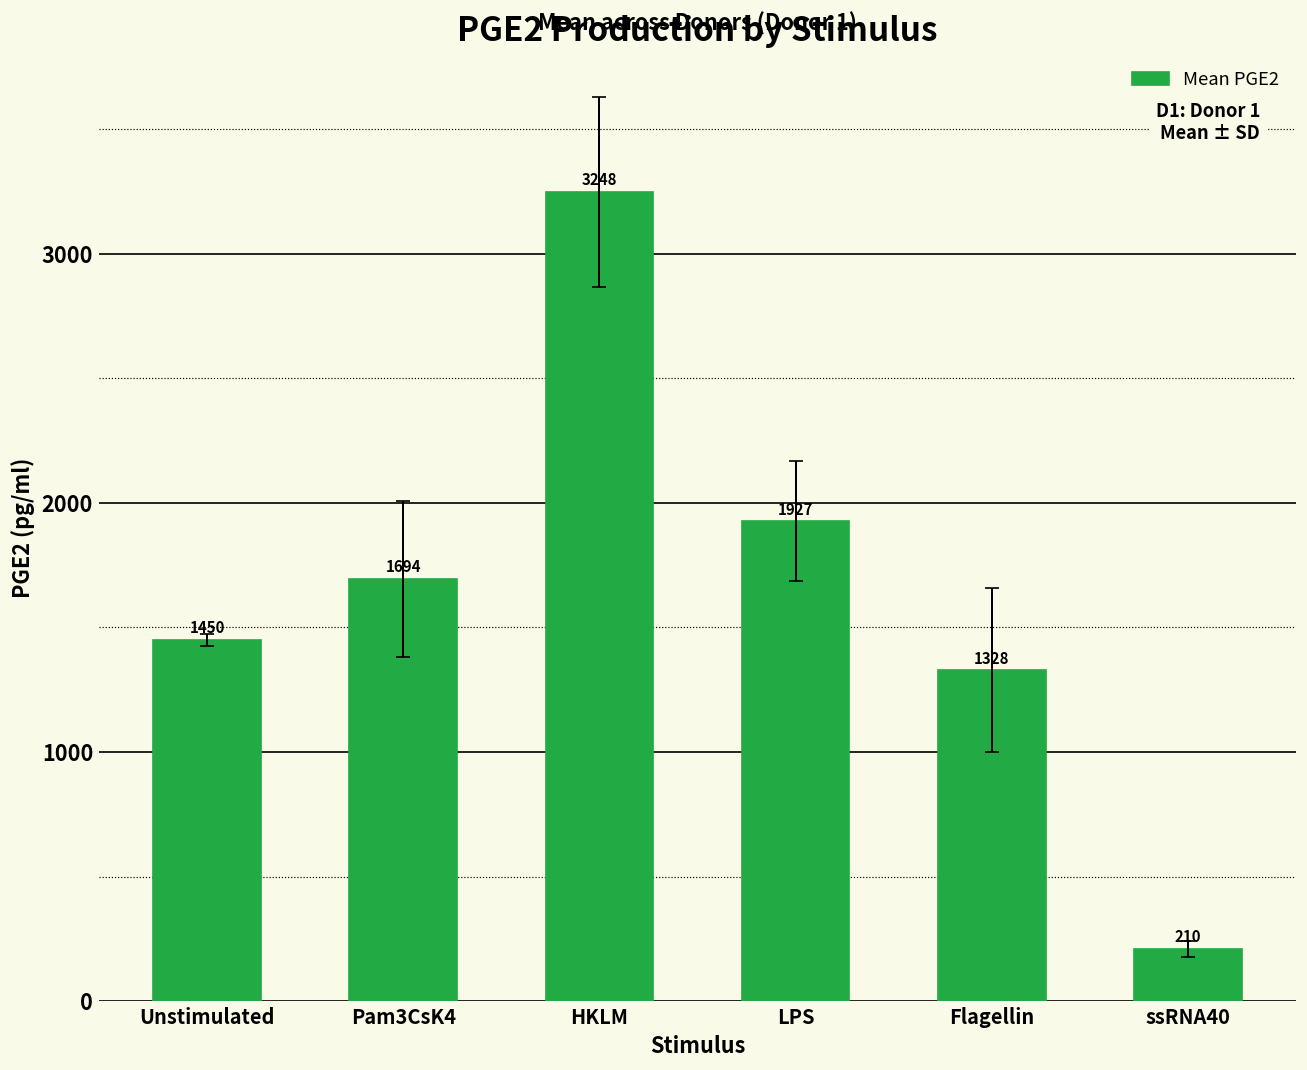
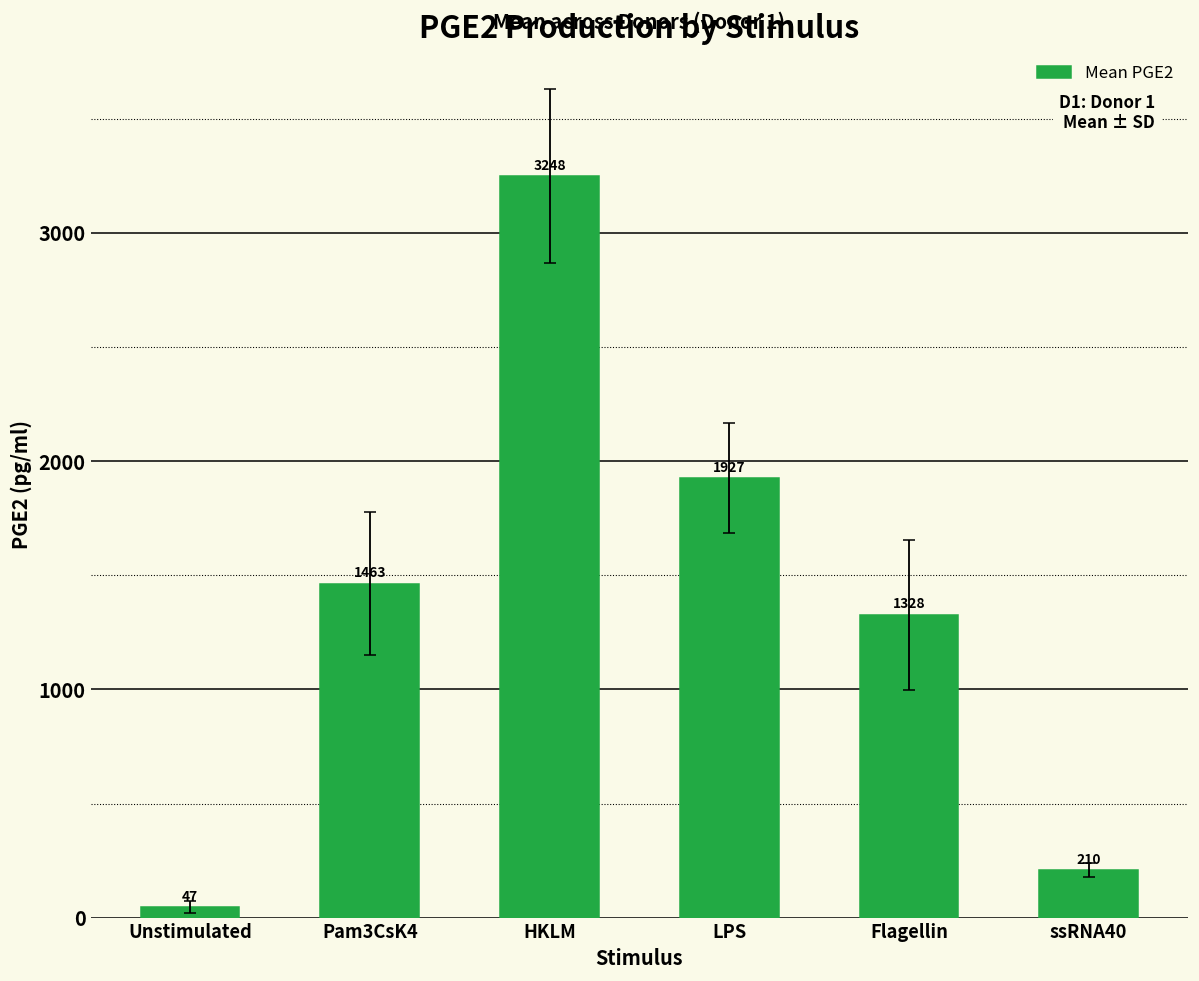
  {
    "Mean PGE2": {
-     "Unstimulated": 1450,
-     "Pam3CsK4": 1694,
+     "Unstimulated": 47,
+     "Pam3CsK4": 1463,
      "HKLM": 3248,
      "LPS": 1927,
      "Flagellin": 1328
    }
  }
